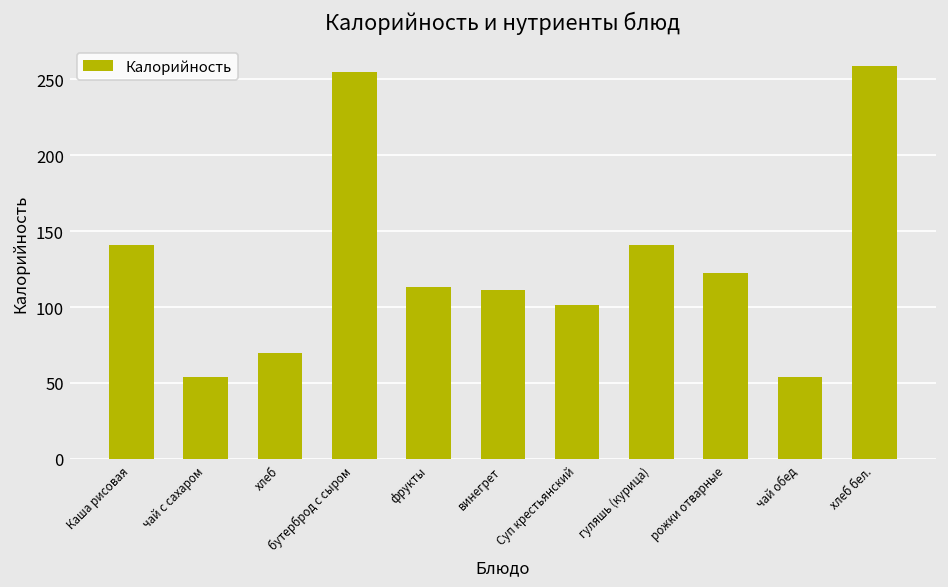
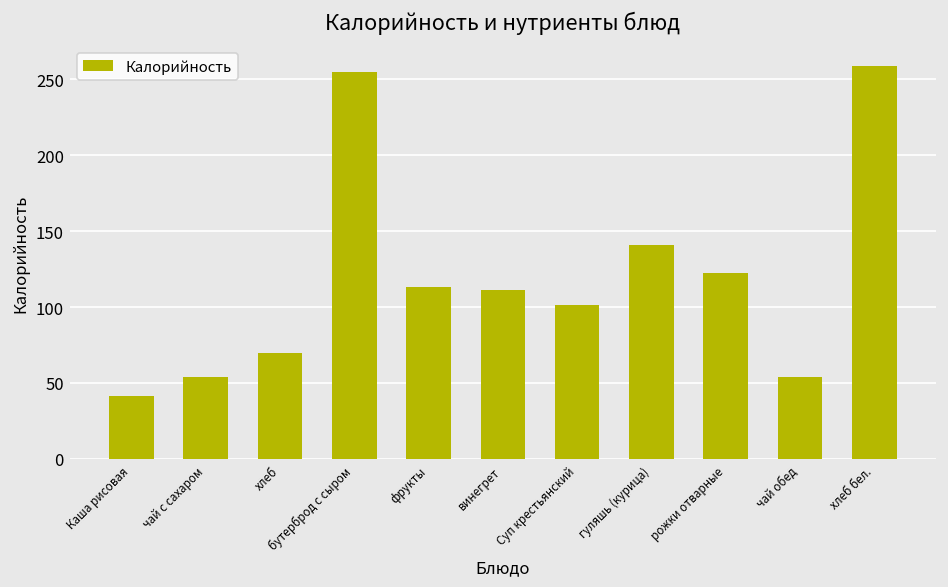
  {
-   "Каша рисовая": 141,
+   "Каша рисовая": 41,
    "чай с сахаром": 54,
    "хлеб": 70,
    "бутерброд с сыром": 255,
    "фрукты": 113,
    "винегрет": 112,
    "Суп крестьянский": 102,
    "гуляшь (курица)": 141,
    "рожки отварные": 122,
    "чай обед": 54,
    "хлеб бел.": 259
  }
